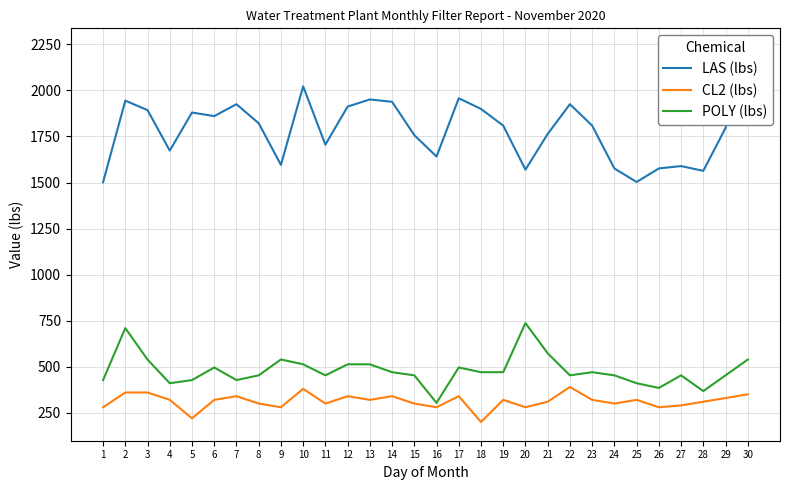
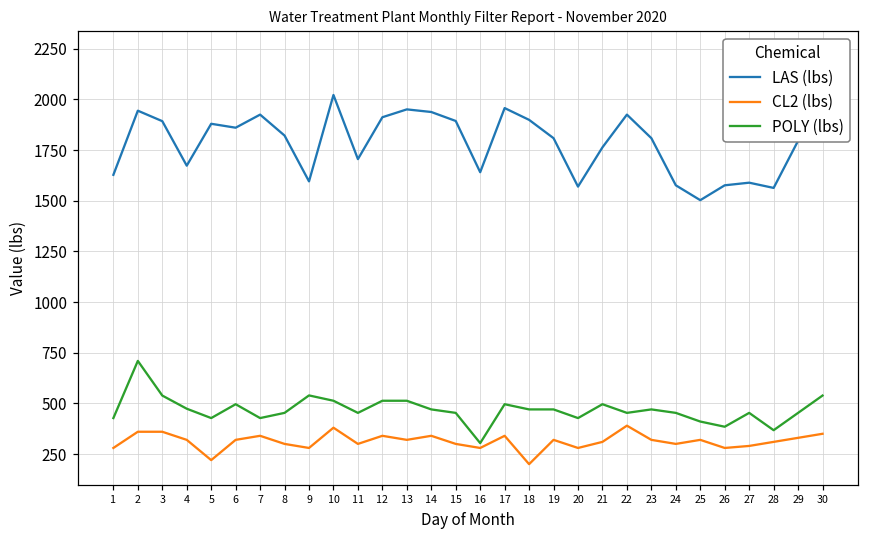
  {
    "LAS (lbs)": {
-     "1": 1500,
+     "1": 1630,
      "2": 1940,
      "3": 1890,
      "4": 1670,
      "5": 1880,
      "6": 1860,
      "7": 1930,
      "8": 1820,
      "9": 1600,
      "10": 2020,
      "11": 1710,
      "12": 1910,
      "13": 1950,
      "14": 1940,
-     "15": 1760,
+     "15": 1890,
      "16": 1640,
      "17": 1960,
      "18": 1900,
      "19": 1810,
      "20": 1570,
      "21": 1760,
      "22": 1930,
      "23": 1810,
      "24": 1580,
      "25": 1500,
      "26": 1580,
      "27": 1590,
      "28": 1560,
      "29": 1800
    },
    "CL2 (lbs)": {
      "1": 280,
      "2": 360,
      "3": 360,
      "4": 320,
      "5": 220,
      "6": 320,
      "7": 340,
      "8": 300,
      "9": 280,
      "10": 380,
      "11": 300,
      "12": 340,
      "13": 320,
      "14": 340,
      "15": 300,
      "16": 280,
      "17": 340,
      "18": 200,
      "19": 320,
      "20": 280,
      "21": 310,
      "22": 390,
      "23": 320,
      "24": 300,
      "25": 320,
      "26": 280,
      "27": 290,
      "28": 310,
      "29": 330,
      "30": 350
    },
    "POLY (lbs)": {
      "1": 430,
      "2": 710,
      "3": 540,
-     "4": 410,
+     "4": 470,
      "5": 430,
      "6": 500,
      "7": 430,
      "8": 450,
      "9": 540,
      "10": 510,
      "11": 450,
      "12": 510,
      "13": 510,
      "14": 470,
      "15": 450,
      "16": 300,
      "17": 500,
      "18": 470,
      "19": 470,
-     "20": 740,
-     "21": 570,
+     "20": 430,
+     "21": 500,
      "22": 450,
      "23": 470,
      "24": 450,
      "25": 410,
      "26": 380,
      "27": 450,
      "28": 370,
      "29": 450,
      "30": 540
    }
  }
